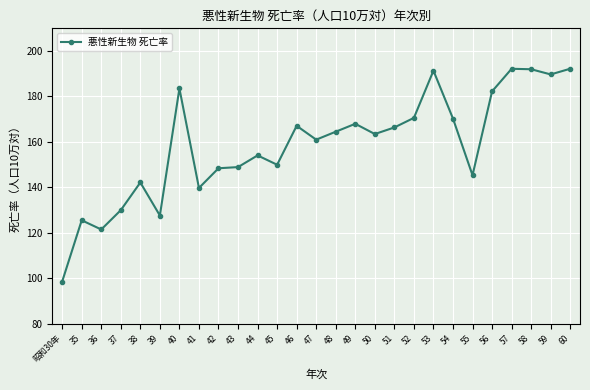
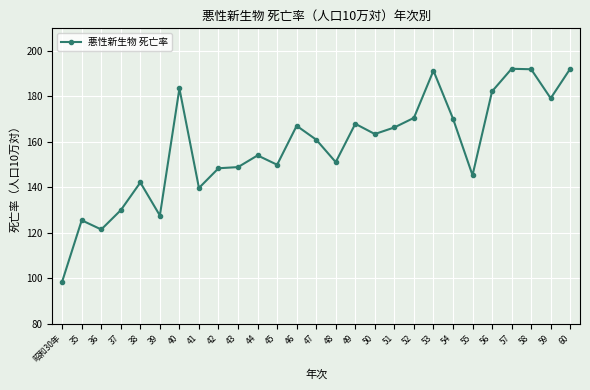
  {
    "昭和30年": 98,
    "35": 125,
    "36": 121,
    "37": 130,
    "38": 142,
    "39": 128,
    "40": 184,
    "41": 140,
    "42": 148,
    "43": 149,
    "44": 154,
    "45": 150,
    "46": 167,
    "47": 161,
-   "48": 164,
+   "48": 151,
    "49": 168,
    "50": 163,
    "51": 166,
    "52": 171,
    "53": 191,
    "54": 170,
    "55": 145,
    "56": 182,
    "57": 192,
    "58": 192,
-   "59": 190,
+   "59": 179,
    "60": 192
  }
